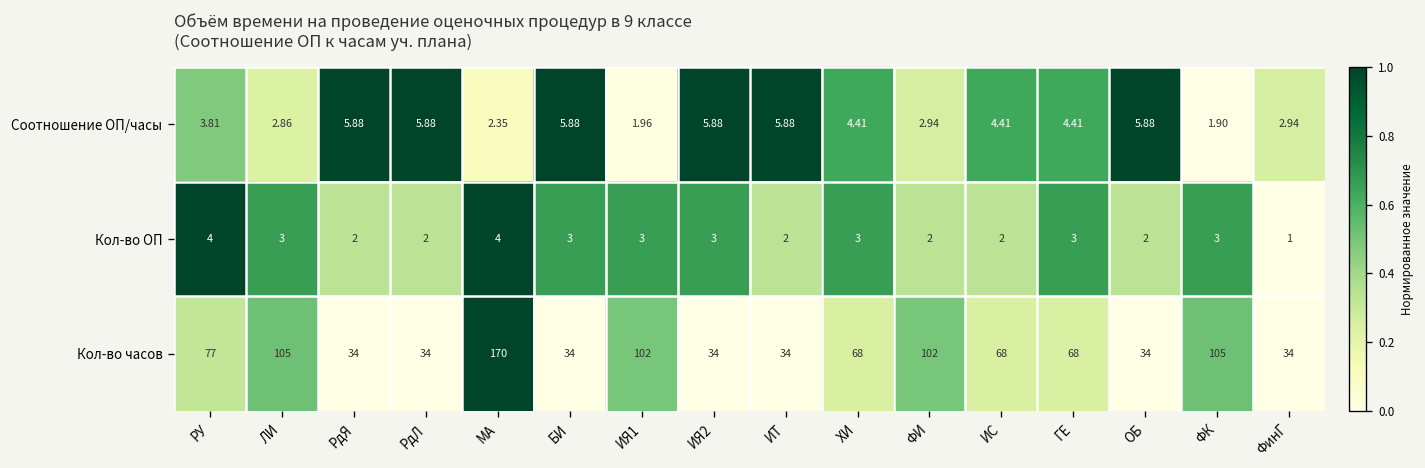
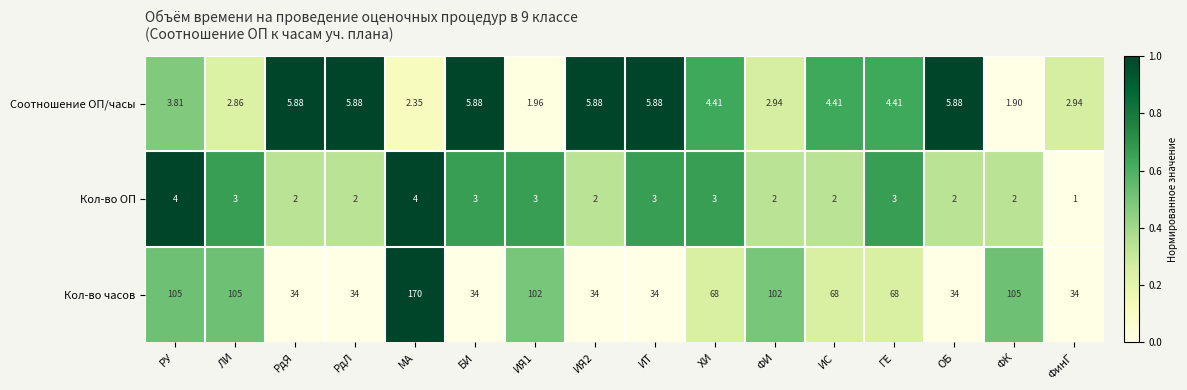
  {
    "Соотношение ОП/часы": {
      "РУ": 3.81,
      "ЛИ": 2.86,
      "РдЯ": 5.88,
      "РдЛ": 5.88,
      "МА": 2.35,
      "БИ": 5.88,
      "ИЯ1": 1.96,
      "ИЯ2": 5.88,
      "ИТ": 5.88,
      "ХИ": 4.41,
      "ФИ": 2.94,
      "ИС": 4.41,
      "ГЕ": 4.41,
      "ОБ": 5.88,
      "ФК": 1.90,
      "ФинГ": 2.94
    },
    "Кол-во ОП": {
      "РУ": 4,
      "ЛИ": 3,
      "РдЯ": 2,
      "РдЛ": 2,
      "МА": 4,
      "БИ": 3,
      "ИЯ1": 3,
-     "ИЯ2": 3,
-     "ИТ": 2,
+     "ИЯ2": 2,
+     "ИТ": 3,
      "ХИ": 3,
      "ФИ": 2,
      "ИС": 2,
      "ГЕ": 3,
      "ОБ": 2,
-     "ФК": 3,
+     "ФК": 2,
      "ФинГ": 1
    },
    "Кол-во часов": {
-     "РУ": 77,
+     "РУ": 105,
      "ЛИ": 105,
      "РдЯ": 34,
      "РдЛ": 34,
      "МА": 170,
      "БИ": 34,
      "ИЯ1": 102,
      "ИЯ2": 34,
      "ИТ": 34,
      "ХИ": 68,
      "ФИ": 102,
      "ИС": 68,
      "ГЕ": 68,
      "ОБ": 34,
      "ФК": 105,
      "ФинГ": 34
    }
  }
